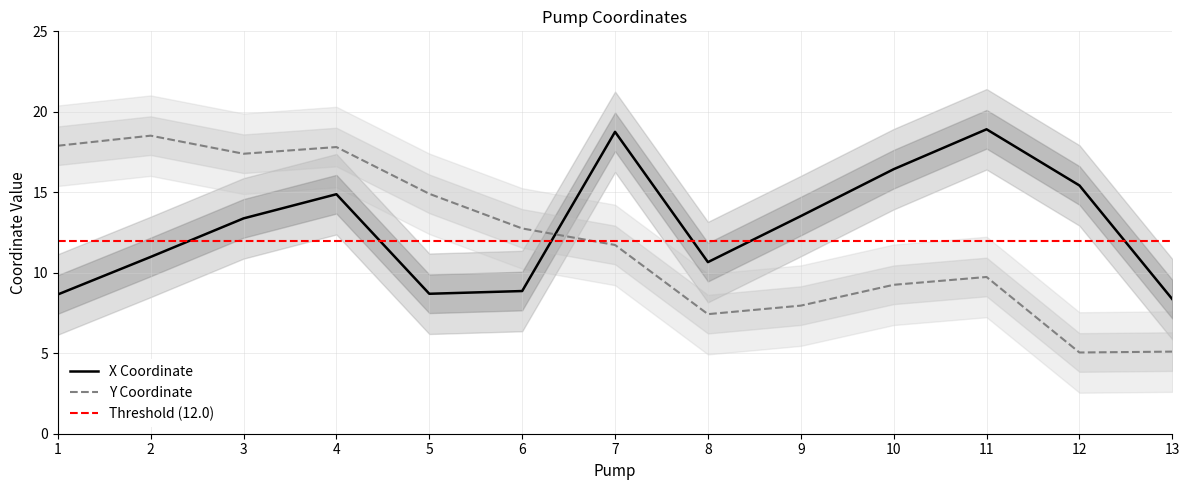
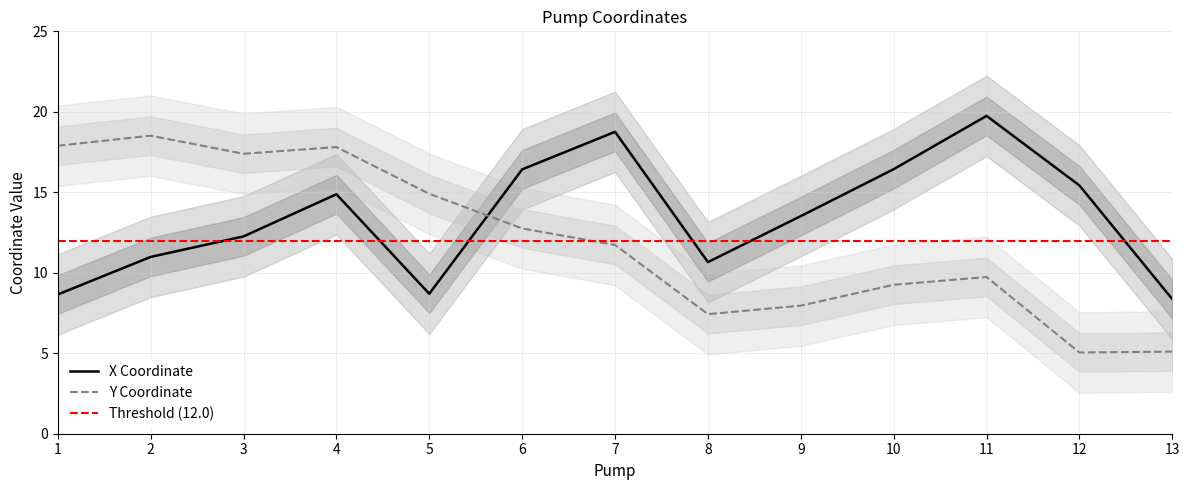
  {
    "X Coordinate": {
      "1": 8.7,
      "2": 11.0,
-     "3": 13.4,
+     "3": 12.3,
      "4": 14.9,
      "5": 8.7,
-     "6": 8.9,
+     "6": 16.4,
      "7": 18.8,
      "8": 10.7,
      "9": 13.5,
      "10": 16.4,
-     "11": 18.9,
+     "11": 19.7,
      "12": 15.4,
      "13": 8.4
    }
  }
